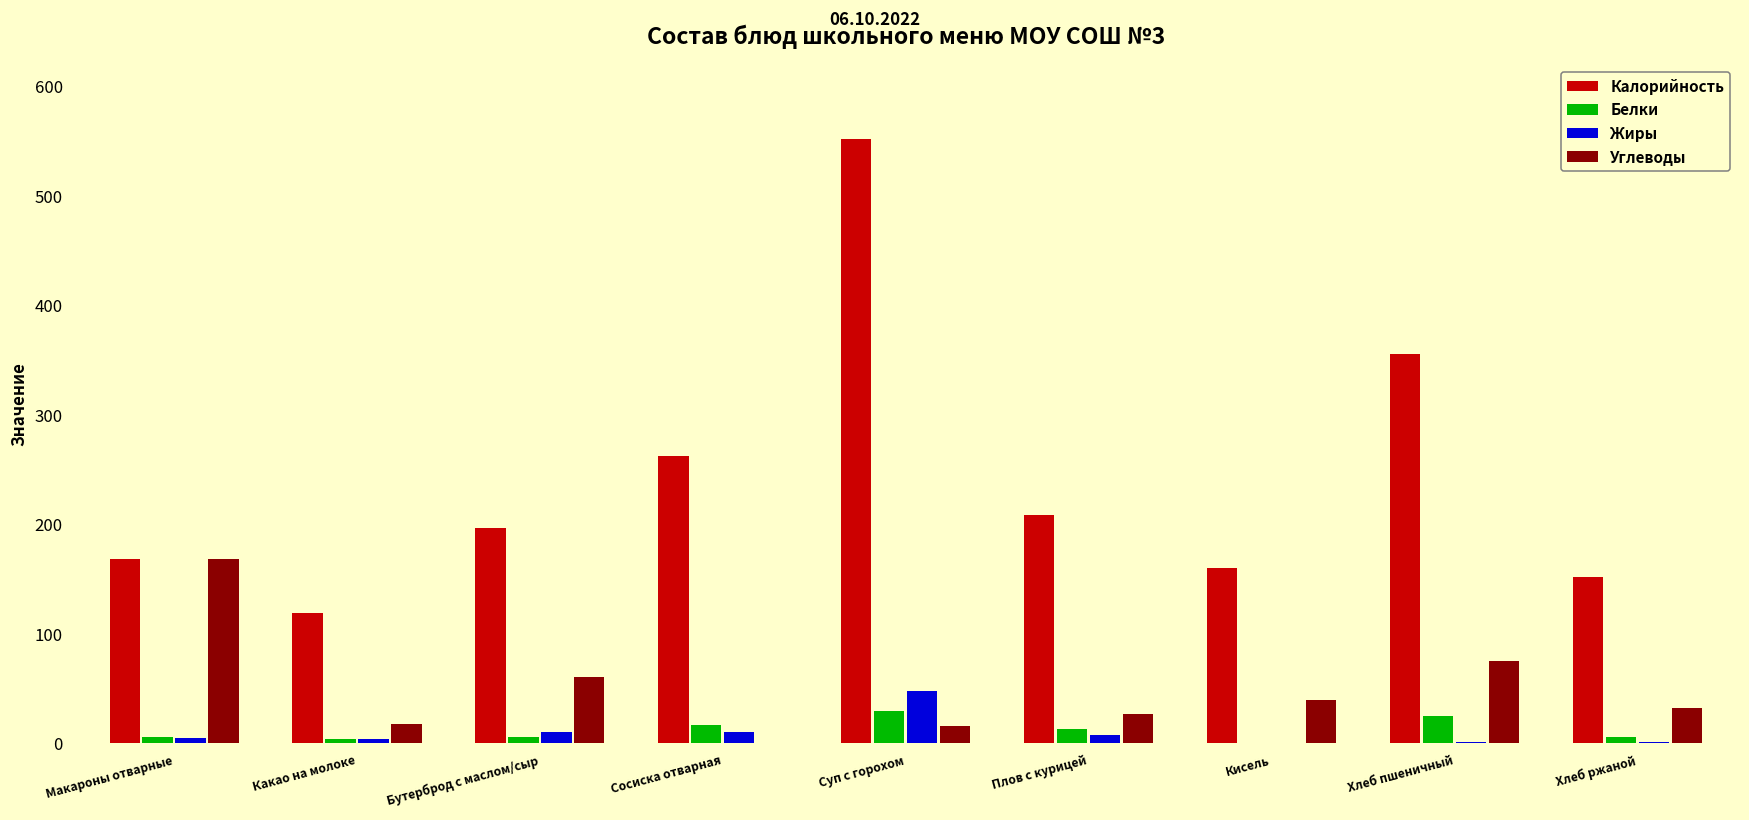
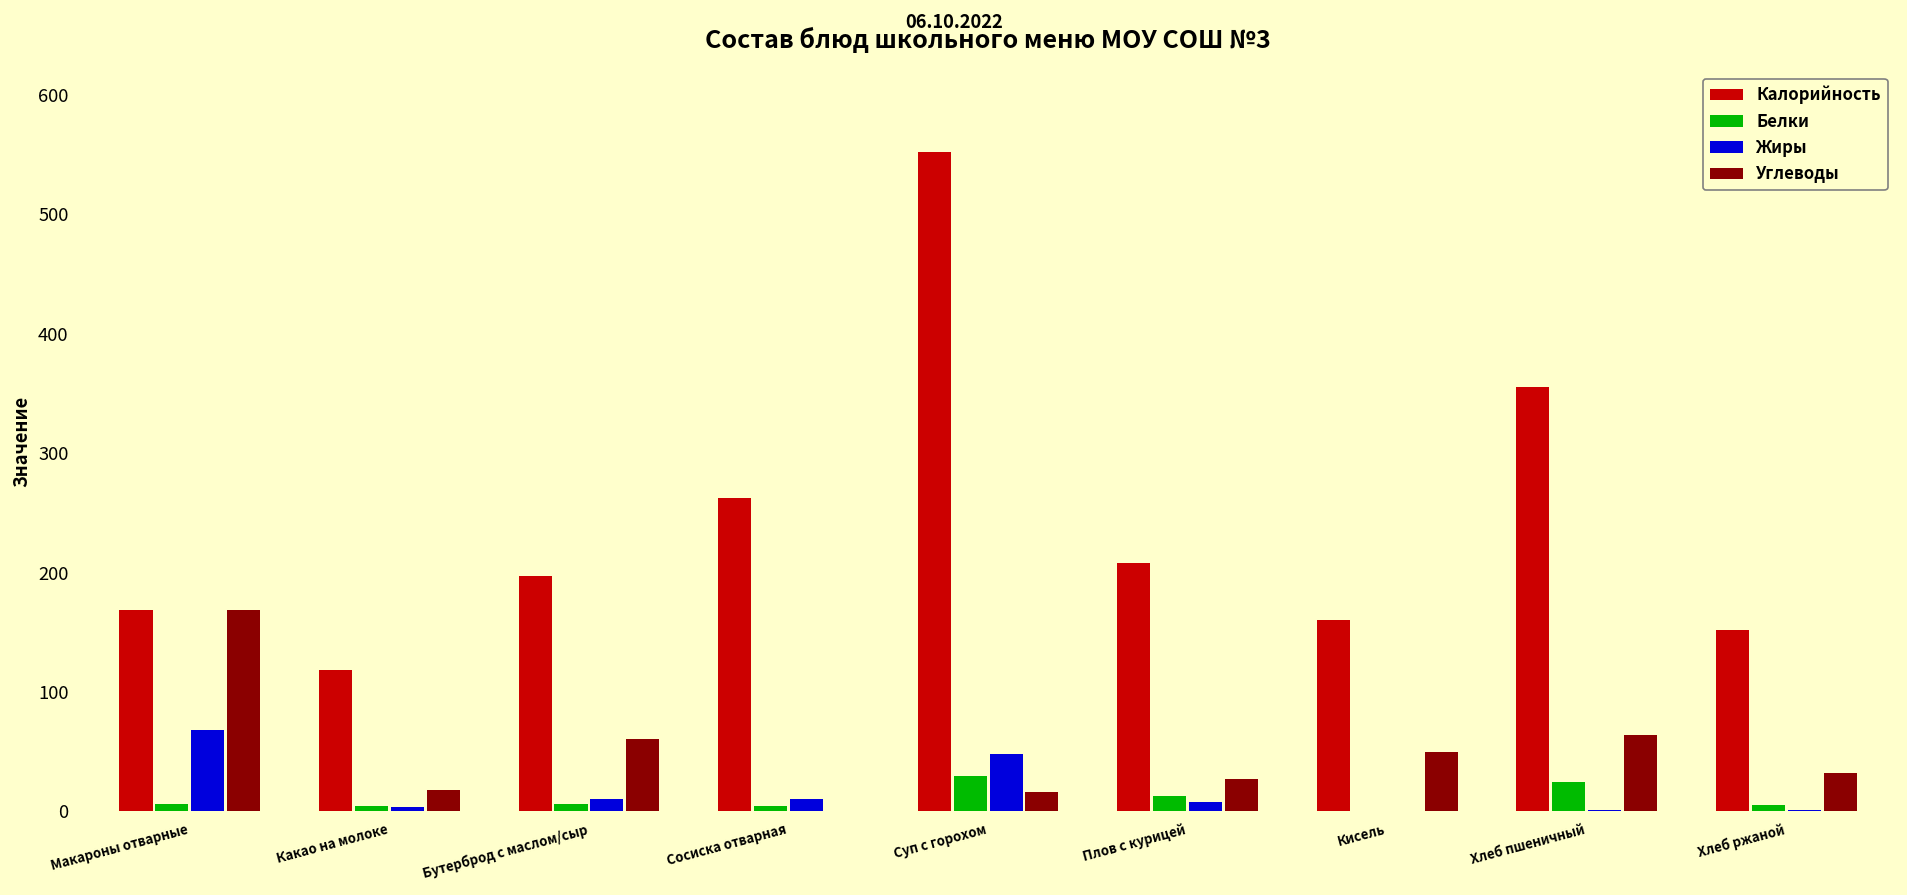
  {
    "Калорийность": {
      "Макароны отварные": 170,
      "Какао на молоке": 120,
      "Бутерброд с маслом/сыр": 200,
      "Сосиска отварная": 260,
      "Суп с горохом": 550,
      "Плов с курицей": 210,
      "Кисель": 160,
      "Хлеб пшеничный": 360,
      "Хлеб ржаной": 150
    },
    "Белки": {
      "Макароны отварные": 10,
      "Какао на молоке": 0,
      "Бутерброд с маслом/сыр": 10,
-     "Сосиска отварная": 20,
+     "Сосиска отварная": 0,
      "Суп с горохом": 30,
      "Плов с курицей": 10,
      "Хлеб пшеничный": 20,
      "Хлеб ржаной": 10
    },
    "Жиры": {
-     "Макароны отварные": 0,
+     "Макароны отварные": 70,
      "Какао на молоке": 0,
      "Бутерброд с маслом/сыр": 10,
      "Сосиска отварная": 10,
      "Суп с горохом": 50,
      "Плов с курицей": 10,
      "Кисель": 0
    },
    "Углеводы": {
      "Макароны отварные": 170,
      "Какао на молоке": 20,
      "Бутерброд с маслом/сыр": 60,
      "Суп с горохом": 20,
      "Плов с курицей": 30,
-     "Кисель": 40,
-     "Хлеб пшеничный": 80,
+     "Кисель": 50,
+     "Хлеб пшеничный": 60,
      "Хлеб ржаной": 30
    }
  }
